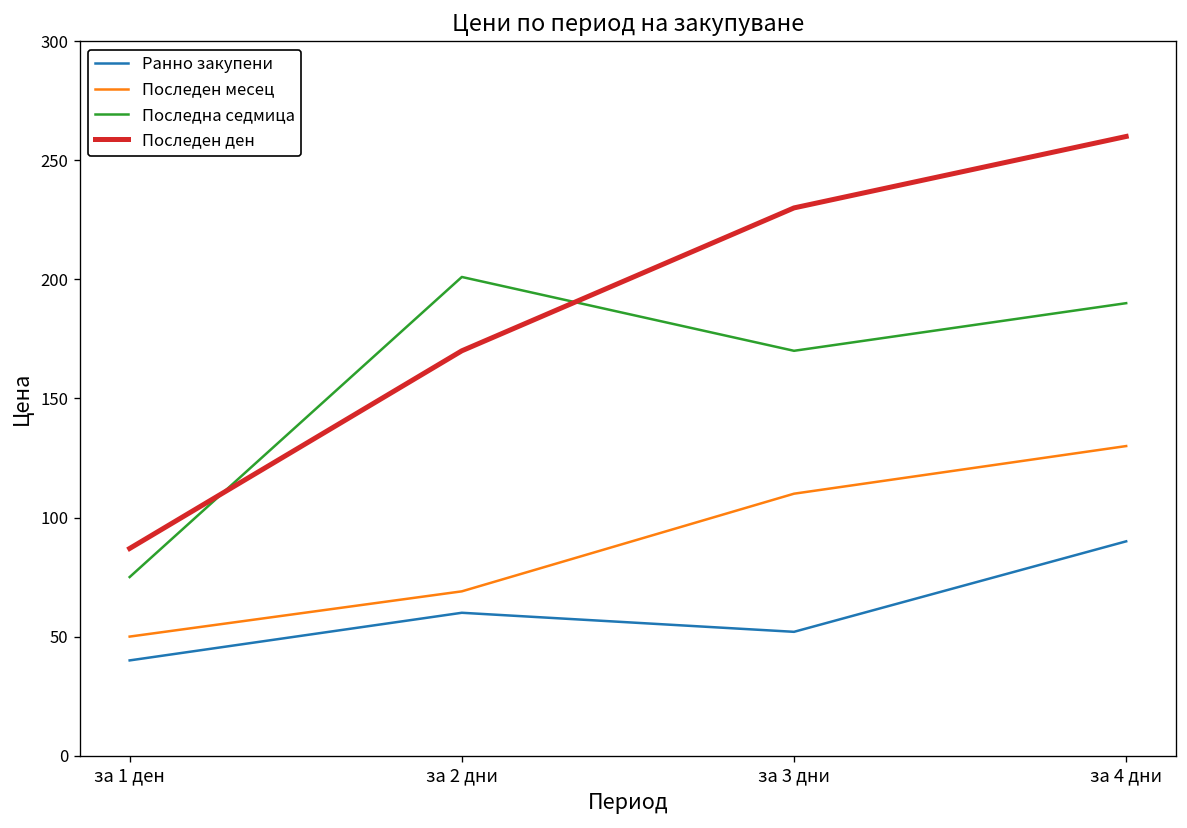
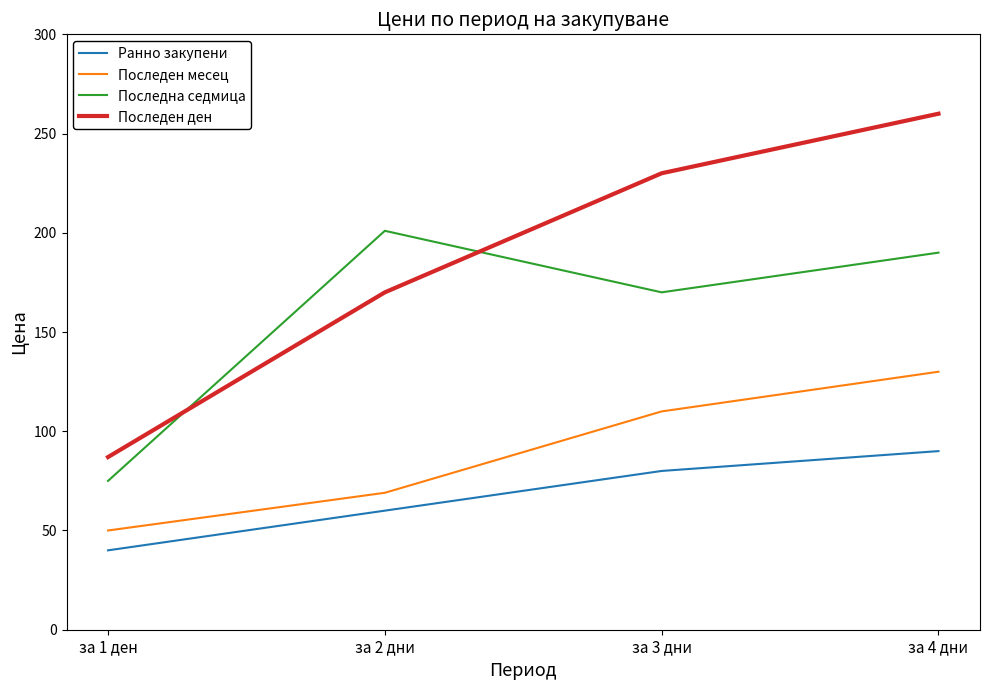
  {
    "Ранно закупени": {
      "за 1 ден": 40,
      "за 2 дни": 60,
-     "за 3 дни": 52,
+     "за 3 дни": 80,
      "за 4 дни": 90
    },
    "Последен месец": {
      "за 1 ден": 50,
      "за 2 дни": 69,
      "за 3 дни": 110,
      "за 4 дни": 130
    },
    "Последна седмица": {
      "за 1 ден": 75,
      "за 2 дни": 201,
      "за 3 дни": 170,
      "за 4 дни": 190
    },
    "Последен ден": {
      "за 1 ден": 87,
      "за 2 дни": 170,
      "за 3 дни": 230,
      "за 4 дни": 260
    }
  }
